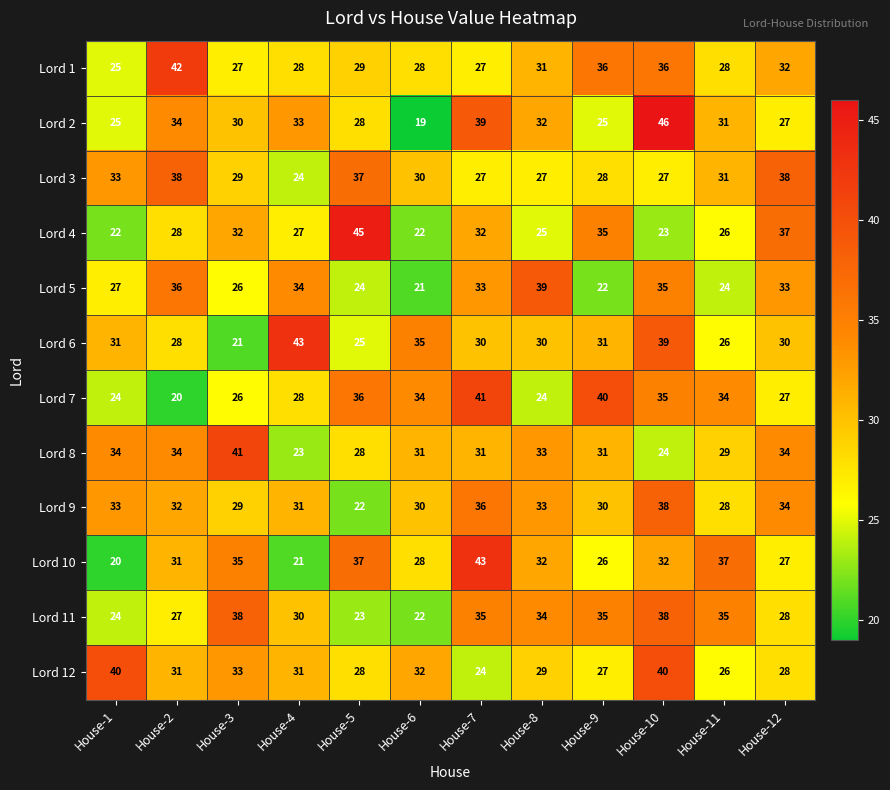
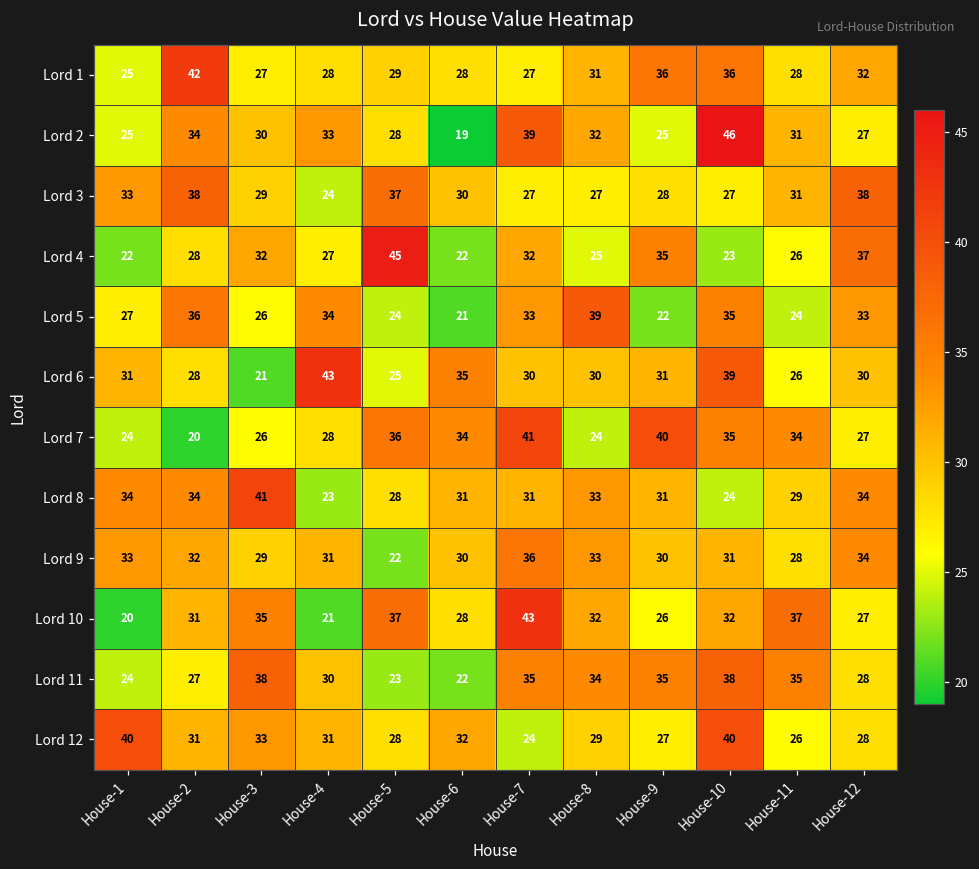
  {
    "Lord 1": {
      "House-1": 25,
      "House-2": 42,
      "House-3": 27,
      "House-4": 28,
      "House-5": 29,
      "House-6": 28,
      "House-7": 27,
      "House-8": 31,
      "House-9": 36,
      "House-10": 36,
      "House-11": 28,
      "House-12": 32
    },
    "Lord 2": {
      "House-1": 25,
      "House-2": 34,
      "House-3": 30,
      "House-4": 33,
      "House-5": 28,
      "House-6": 19,
      "House-7": 39,
      "House-8": 32,
      "House-9": 25,
      "House-10": 46,
      "House-11": 31,
      "House-12": 27
    },
    "Lord 3": {
      "House-1": 33,
      "House-2": 38,
      "House-3": 29,
      "House-4": 24,
      "House-5": 37,
      "House-6": 30,
      "House-7": 27,
      "House-8": 27,
      "House-9": 28,
      "House-10": 27,
      "House-11": 31,
      "House-12": 38
    },
    "Lord 4": {
      "House-1": 22,
      "House-2": 28,
      "House-3": 32,
      "House-4": 27,
      "House-5": 45,
      "House-6": 22,
      "House-7": 32,
      "House-8": 25,
      "House-9": 35,
      "House-10": 23,
      "House-11": 26,
      "House-12": 37
    },
    "Lord 5": {
      "House-1": 27,
      "House-2": 36,
      "House-3": 26,
      "House-4": 34,
      "House-5": 24,
      "House-6": 21,
      "House-7": 33,
      "House-8": 39,
      "House-9": 22,
      "House-10": 35,
      "House-11": 24,
      "House-12": 33
    },
    "Lord 6": {
      "House-1": 31,
      "House-2": 28,
      "House-3": 21,
      "House-4": 43,
      "House-5": 25,
      "House-6": 35,
      "House-7": 30,
      "House-8": 30,
      "House-9": 31,
      "House-10": 39,
      "House-11": 26,
      "House-12": 30
    },
    "Lord 7": {
      "House-1": 24,
      "House-2": 20,
      "House-3": 26,
      "House-4": 28,
      "House-5": 36,
      "House-6": 34,
      "House-7": 41,
      "House-8": 24,
      "House-9": 40,
      "House-10": 35,
      "House-11": 34,
      "House-12": 27
    },
    "Lord 8": {
      "House-1": 34,
      "House-2": 34,
      "House-3": 41,
      "House-4": 23,
      "House-5": 28,
      "House-6": 31,
      "House-7": 31,
      "House-8": 33,
      "House-9": 31,
      "House-10": 24,
      "House-11": 29,
      "House-12": 34
    },
    "Lord 9": {
      "House-1": 33,
      "House-2": 32,
      "House-3": 29,
      "House-4": 31,
      "House-5": 22,
      "House-6": 30,
      "House-7": 36,
      "House-8": 33,
      "House-9": 30,
-     "House-10": 38,
+     "House-10": 31,
      "House-11": 28,
      "House-12": 34
    },
    "Lord 10": {
      "House-1": 20,
      "House-2": 31,
      "House-3": 35,
      "House-4": 21,
      "House-5": 37,
      "House-6": 28,
      "House-7": 43,
      "House-8": 32,
      "House-9": 26,
      "House-10": 32,
      "House-11": 37,
      "House-12": 27
    },
    "Lord 11": {
      "House-1": 24,
      "House-2": 27,
      "House-3": 38,
      "House-4": 30,
      "House-5": 23,
      "House-6": 22,
      "House-7": 35,
      "House-8": 34,
      "House-9": 35,
      "House-10": 38,
      "House-11": 35,
      "House-12": 28
    },
    "Lord 12": {
      "House-1": 40,
      "House-2": 31,
      "House-3": 33,
      "House-4": 31,
      "House-5": 28,
      "House-6": 32,
      "House-7": 24,
      "House-8": 29,
      "House-9": 27,
      "House-10": 40,
      "House-11": 26,
      "House-12": 28
    }
  }
